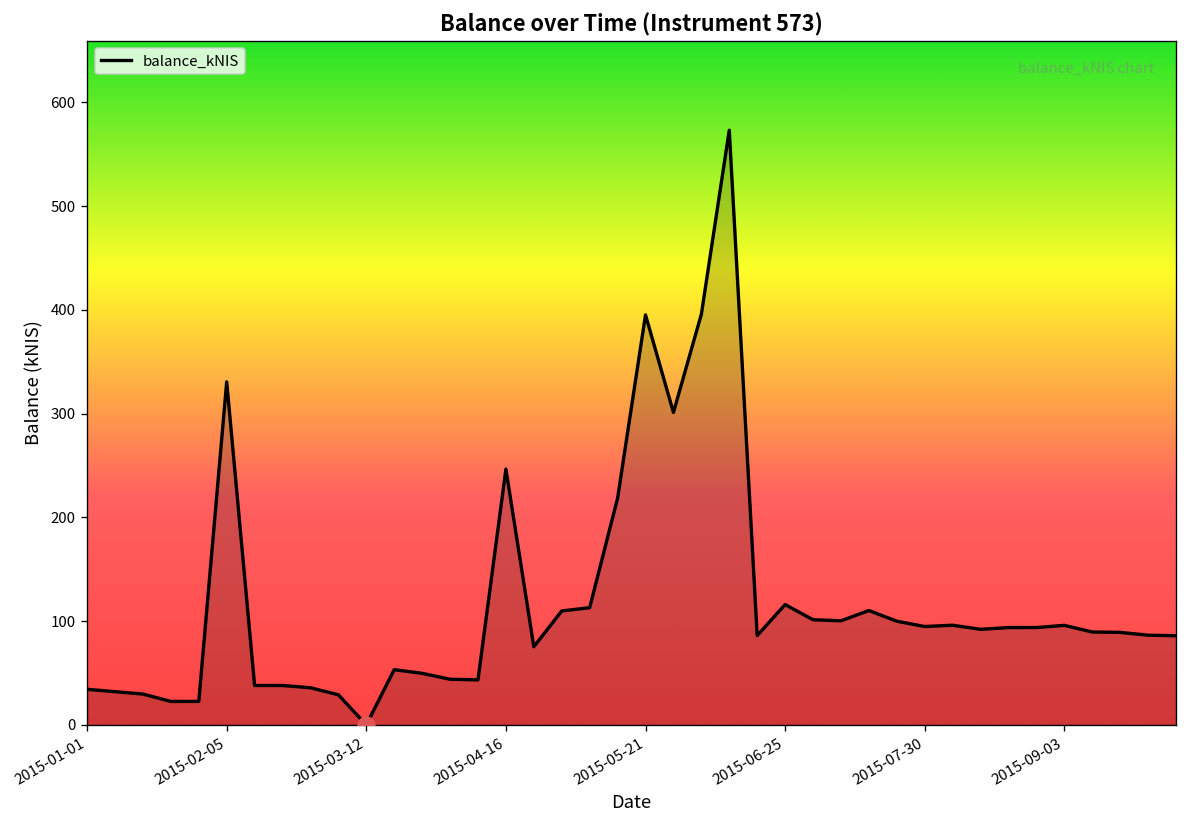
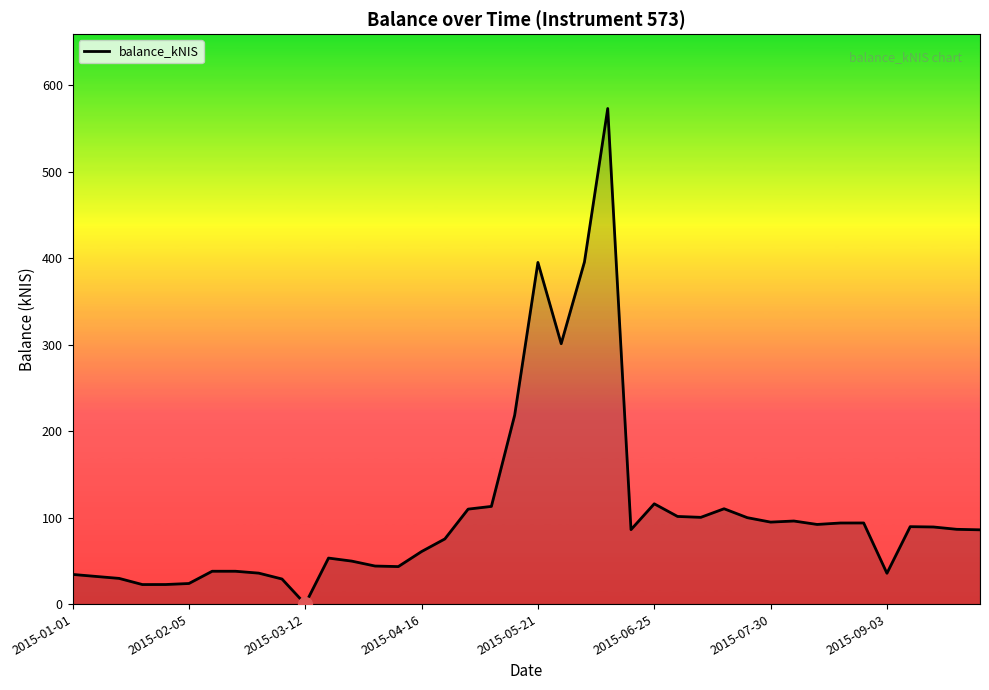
  {
    "balance_kNIS": {
      "2015-01-01": 30,
-     "2015-02-05": 330,
-     "2015-04-16": 250,
+     "2015-02-05": 20,
+     "2015-04-16": 60,
      "2015-05-21": 400,
      "2015-06-25": 120,
      "2015-07-30": 90,
-     "2015-09-03": 100
+     "2015-09-03": 40
    }
  }
